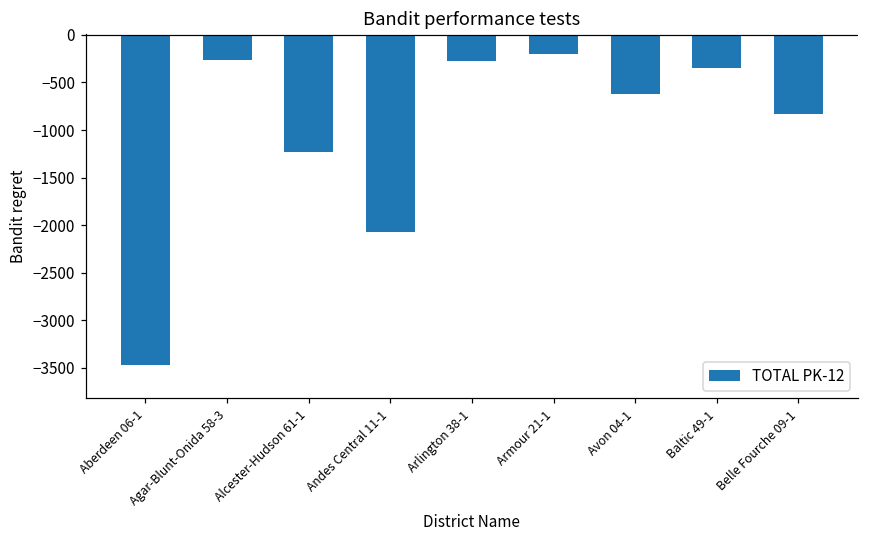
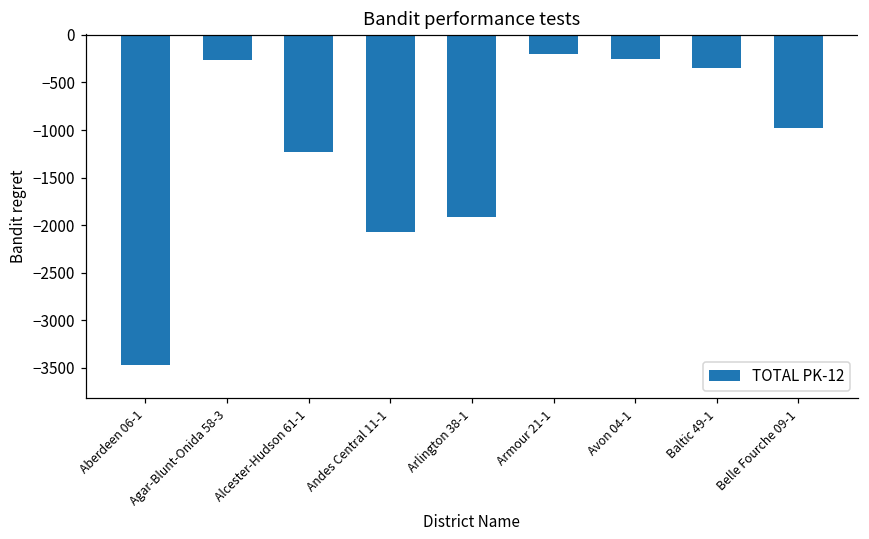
  {
    "Aberdeen 06-1": -3500,
    "Agar-Blunt-Onida 58-3": -300,
    "Alcester-Hudson 61-1": -1200,
    "Andes Central 11-1": -2100,
-   "Arlington 38-1": -300,
+   "Arlington 38-1": -1900,
    "Armour 21-1": -200,
-   "Avon 04-1": -600,
+   "Avon 04-1": -200,
    "Baltic 49-1": -300,
-   "Belle Fourche 09-1": -800
+   "Belle Fourche 09-1": -1000
  }
